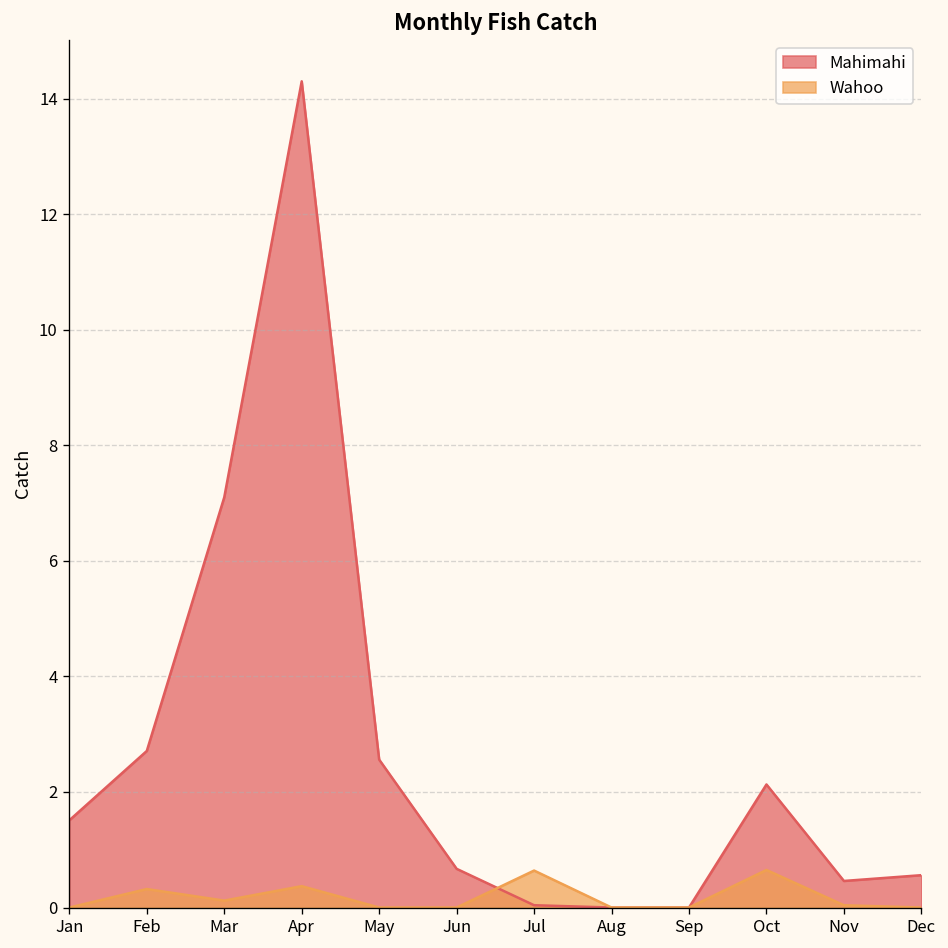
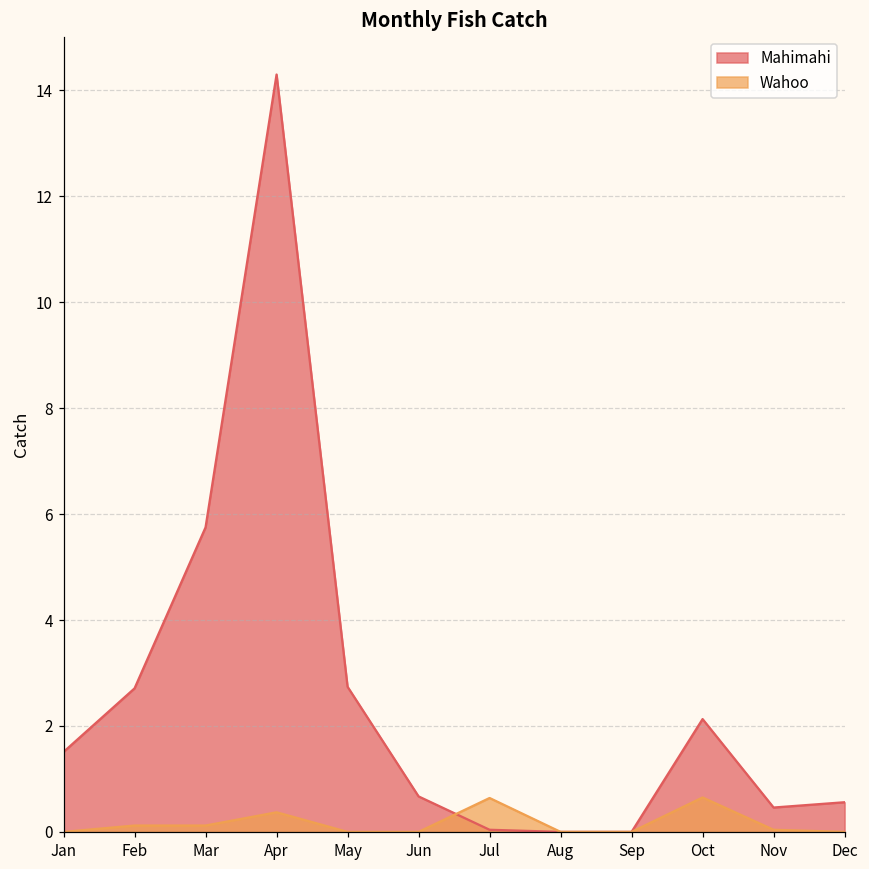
  {
    "Mahimahi": {
      "Jan": 1.5,
      "Feb": 2.7,
-     "Mar": 7.1,
+     "Mar": 5.8,
      "Apr": 14.3,
-     "May": 2.6,
+     "May": 2.7,
      "Jun": 0.7,
      "Jul": 0.0,
      "Oct": 2.1,
      "Nov": 0.5,
      "Dec": 0.6
    },
    "Wahoo": {
      "Jan": 0.0,
-     "Feb": 0.3,
+     "Feb": 0.1,
      "Mar": 0.1,
      "Apr": 0.4,
      "May": 0.0,
      "Jun": 0.0,
      "Jul": 0.6,
      "Oct": 0.7,
      "Nov": 0.0,
      "Dec": 0.0
    }
  }
